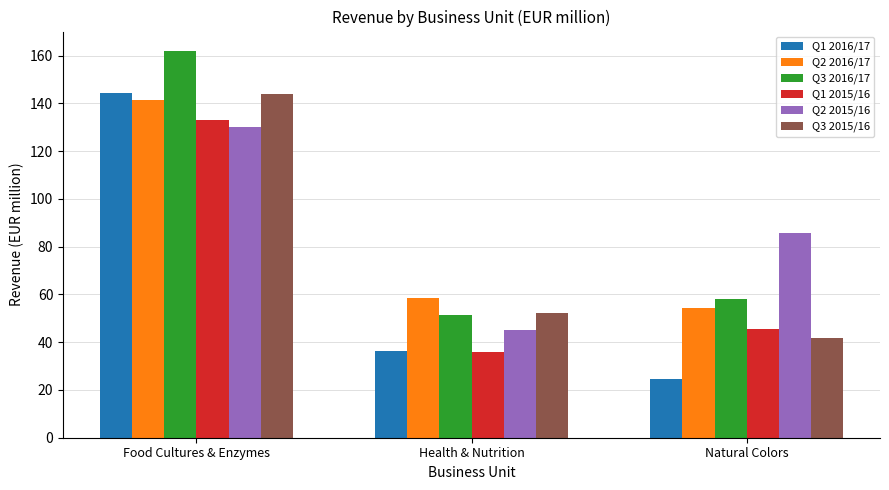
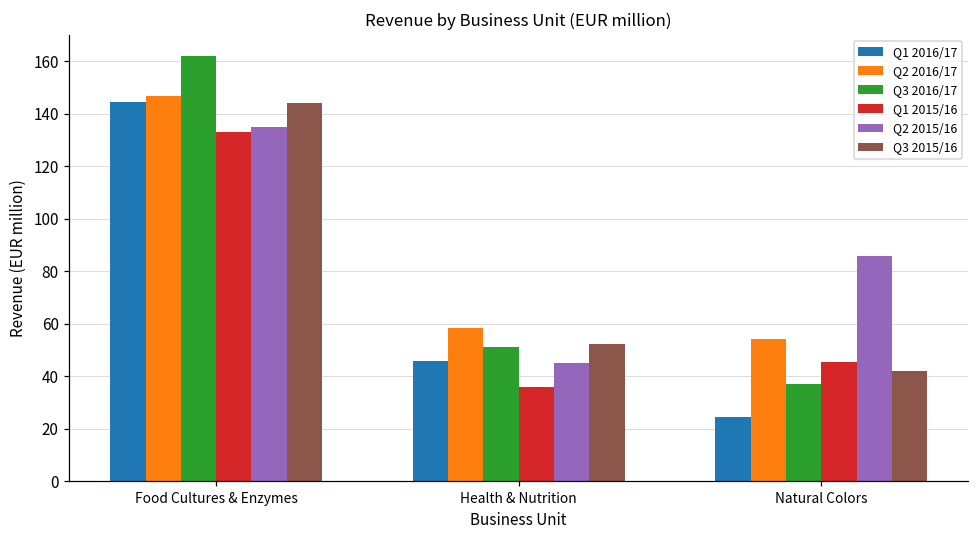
  {
    "Q1 2016/17": {
      "Food Cultures & Enzymes": 144,
-     "Health & Nutrition": 36,
+     "Health & Nutrition": 46,
      "Natural Colors": 25
    },
    "Q2 2016/17": {
-     "Food Cultures & Enzymes": 141,
+     "Food Cultures & Enzymes": 147,
      "Health & Nutrition": 59,
      "Natural Colors": 54
    },
    "Q3 2016/17": {
      "Food Cultures & Enzymes": 162,
      "Health & Nutrition": 51,
-     "Natural Colors": 58
+     "Natural Colors": 37
    },
    "Q1 2015/16": {
      "Food Cultures & Enzymes": 133,
      "Health & Nutrition": 36,
      "Natural Colors": 45
    },
    "Q2 2015/16": {
-     "Food Cultures & Enzymes": 130,
+     "Food Cultures & Enzymes": 135,
      "Health & Nutrition": 45,
      "Natural Colors": 86
    },
    "Q3 2015/16": {
      "Food Cultures & Enzymes": 144,
      "Health & Nutrition": 52,
      "Natural Colors": 42
    }
  }
